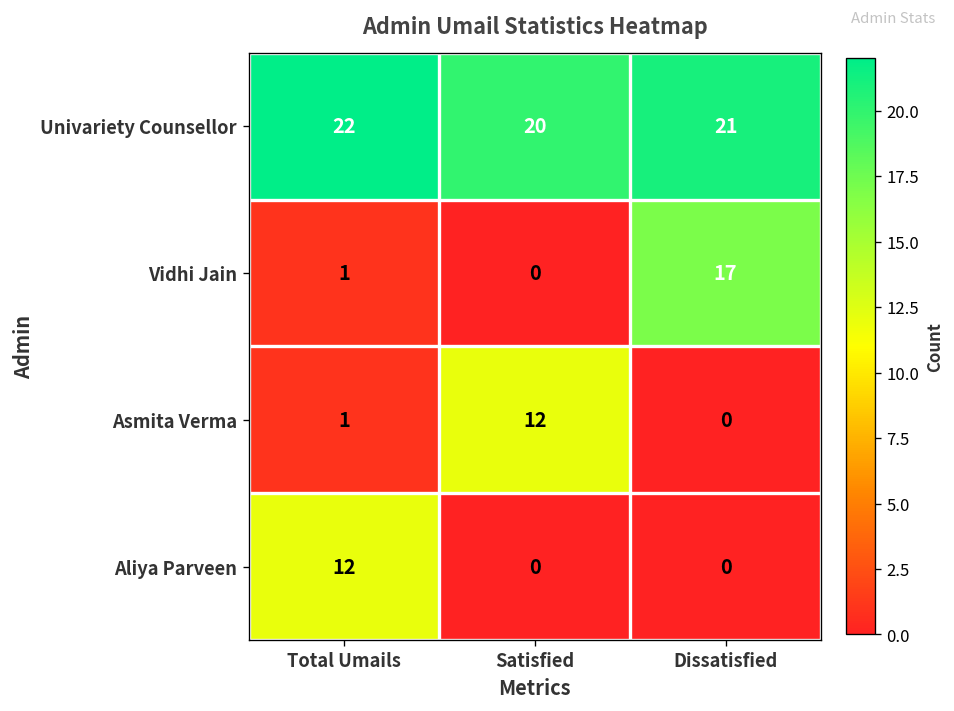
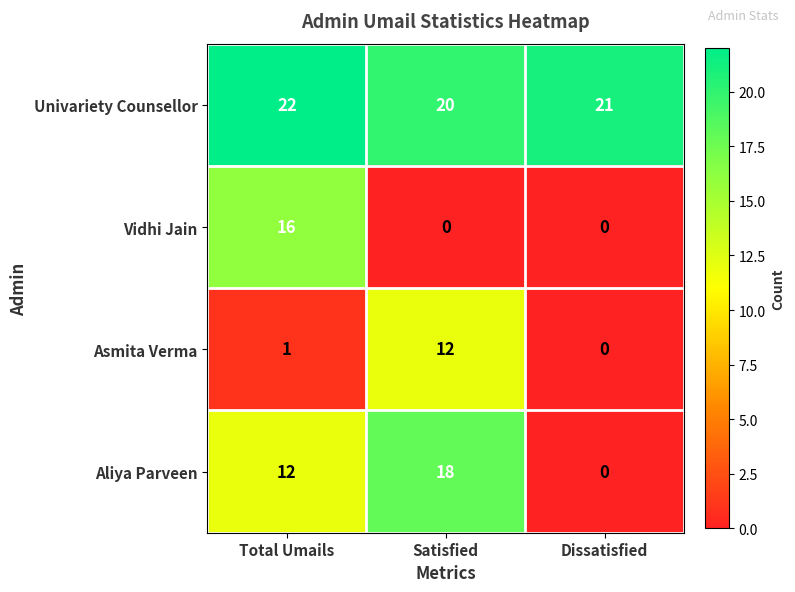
  {
    "Univariety Counsellor": {
      "Total Umails": 22,
      "Satisfied": 20,
      "Dissatisfied": 21
    },
    "Vidhi Jain": {
-     "Total Umails": 1,
+     "Total Umails": 16,
      "Satisfied": 0,
-     "Dissatisfied": 17
+     "Dissatisfied": 0
    },
    "Asmita Verma": {
      "Total Umails": 1,
      "Satisfied": 12,
      "Dissatisfied": 0
    },
    "Aliya Parveen": {
      "Total Umails": 12,
-     "Satisfied": 0,
+     "Satisfied": 18,
      "Dissatisfied": 0
    }
  }
